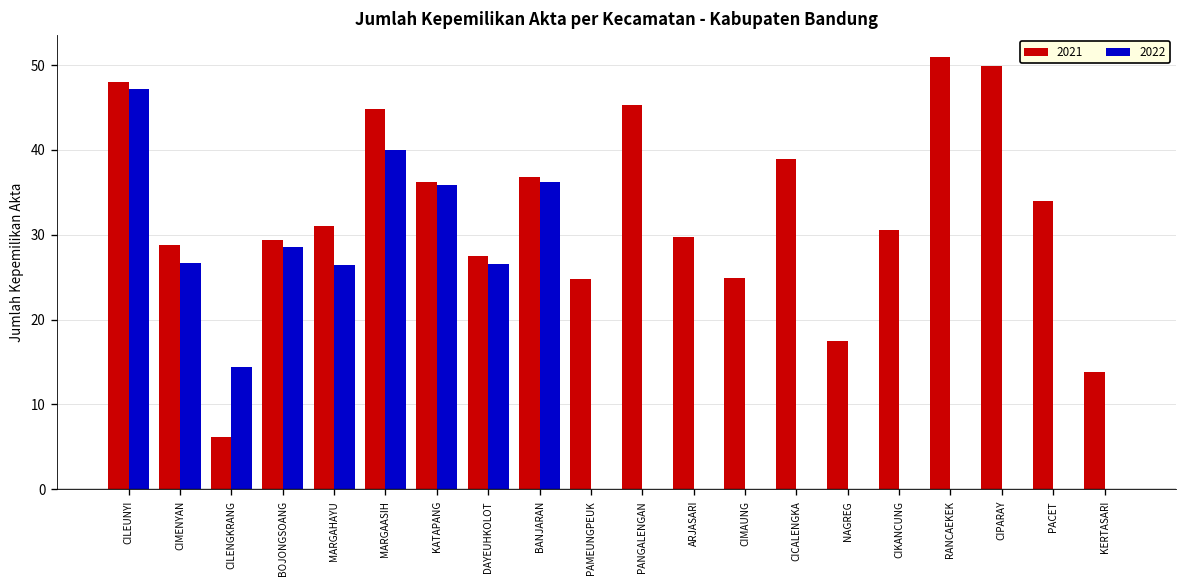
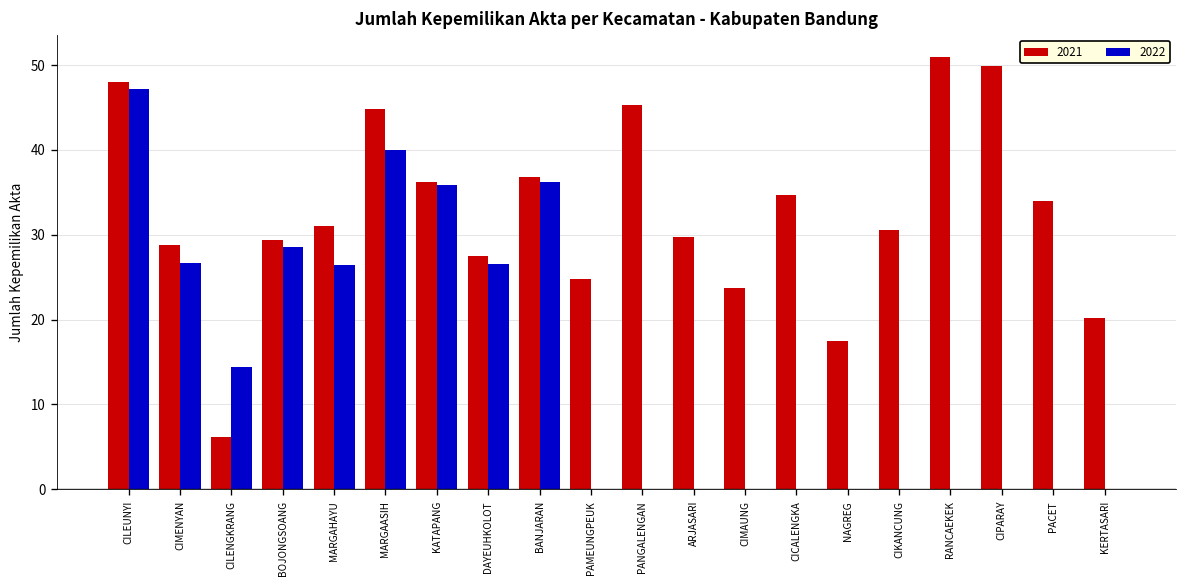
  {
    "2021": {
      "CILEUNYI": 48,
      "CIMENYAN": 29,
      "CILENGKRANG": 6,
      "BOJONGSOANG": 29,
      "MARGAHAYU": 31,
      "MARGAASIH": 45,
      "KATAPANG": 36,
      "DAYEUHKOLOT": 28,
      "BANJARAN": 37,
      "PAMEUNGPEUK": 25,
      "PANGALENGAN": 45,
      "ARJASARI": 30,
-     "CIMAUNG": 25,
-     "CICALENGKA": 39,
+     "CIMAUNG": 24,
+     "CICALENGKA": 35,
      "NAGREG": 18,
      "CIKANCUNG": 31,
      "RANCAEKEK": 51,
      "CIPARAY": 50,
      "PACET": 34,
-     "KERTASARI": 14
+     "KERTASARI": 20
    },
    "2022": {
      "CILEUNYI": 47,
      "CIMENYAN": 27,
      "CILENGKRANG": 14,
      "BOJONGSOANG": 29,
      "MARGAHAYU": 26,
      "MARGAASIH": 40,
      "KATAPANG": 36,
      "DAYEUHKOLOT": 27,
      "BANJARAN": 36,
      "PAMEUNGPEUK": 0,
      "PANGALENGAN": 0,
      "ARJASARI": 0,
      "CIMAUNG": 0,
      "CICALENGKA": 0,
      "NAGREG": 0,
      "CIKANCUNG": 0,
      "RANCAEKEK": 0,
      "CIPARAY": 0,
      "PACET": 0,
      "KERTASARI": 0
    }
  }
